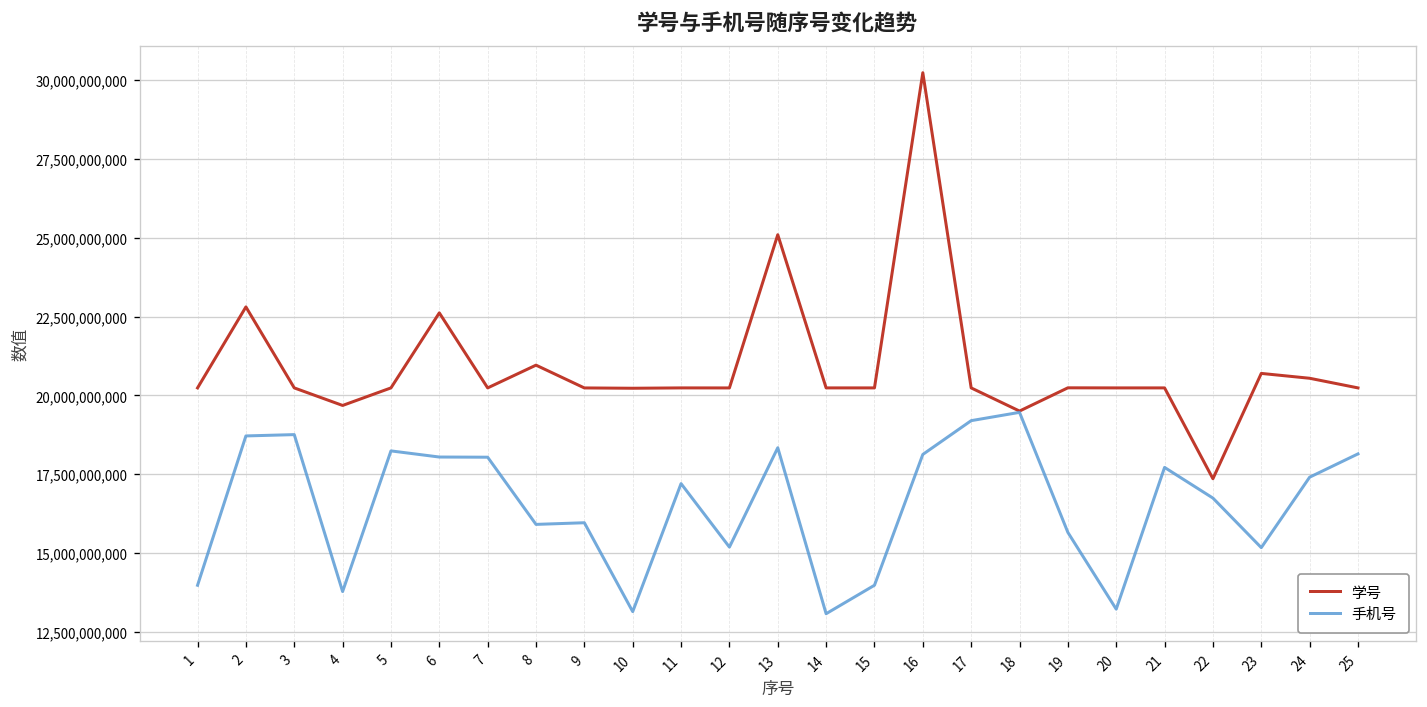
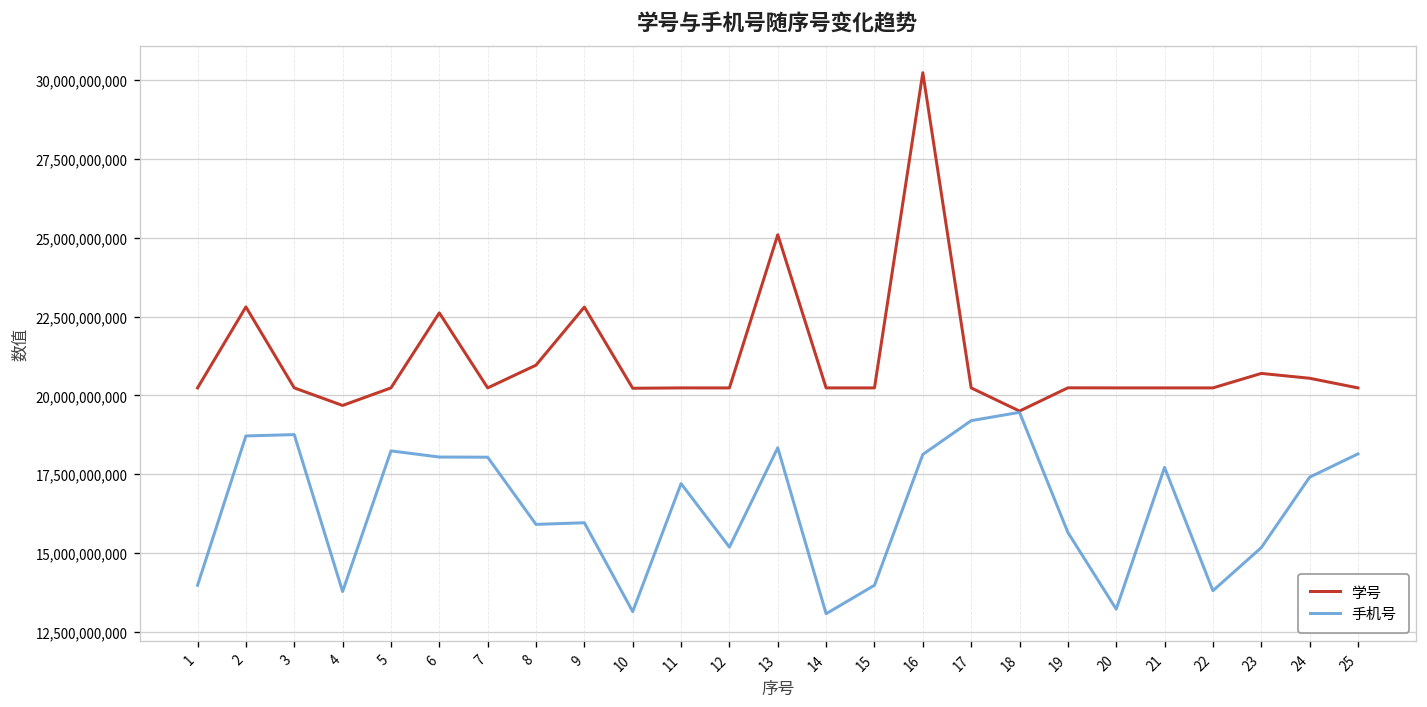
  {
    "学号": {
      "1": "20,200,000,000",
      "2": "22,800,000,000",
      "3": "20,200,000,000",
      "4": "19,700,000,000",
      "5": "20,200,000,000",
      "6": "22,600,000,000",
      "7": "20,200,000,000",
      "8": "21,000,000,000",
-     "9": "20,200,000,000",
+     "9": "22,800,000,000",
      "10": "20,200,000,000",
      "11": "20,200,000,000",
      "12": "20,200,000,000",
      "13": "25,100,000,000",
      "14": "20,200,000,000",
      "15": "20,200,000,000",
      "16": "30,200,000,000",
      "17": "20,200,000,000",
      "19": "20,200,000,000",
      "20": "20,200,000,000",
      "21": "20,200,000,000",
-     "22": "17,400,000,000",
+     "22": "20,200,000,000",
      "23": "20,700,000,000",
      "24": "20,500,000,000",
      "25": "20,200,000,000"
    },
    "手机号": {
      "1": "14,000,000,000",
      "2": "18,700,000,000",
      "3": "18,800,000,000",
      "4": "13,800,000,000",
      "5": "18,200,000,000",
      "6": "18,000,000,000",
      "7": "18,000,000,000",
      "8": "15,900,000,000",
      "9": "16,000,000,000",
      "10": "13,100,000,000",
      "11": "17,200,000,000",
      "12": "15,200,000,000",
      "13": "18,300,000,000",
      "14": "13,100,000,000",
      "15": "14,000,000,000",
      "16": "18,100,000,000",
      "17": "19,200,000,000",
      "19": "15,700,000,000",
      "20": "13,200,000,000",
      "21": "17,700,000,000",
-     "22": "16,700,000,000",
+     "22": "13,800,000,000",
      "23": "15,200,000,000",
      "24": "17,400,000,000",
      "25": "18,100,000,000"
    }
  }
